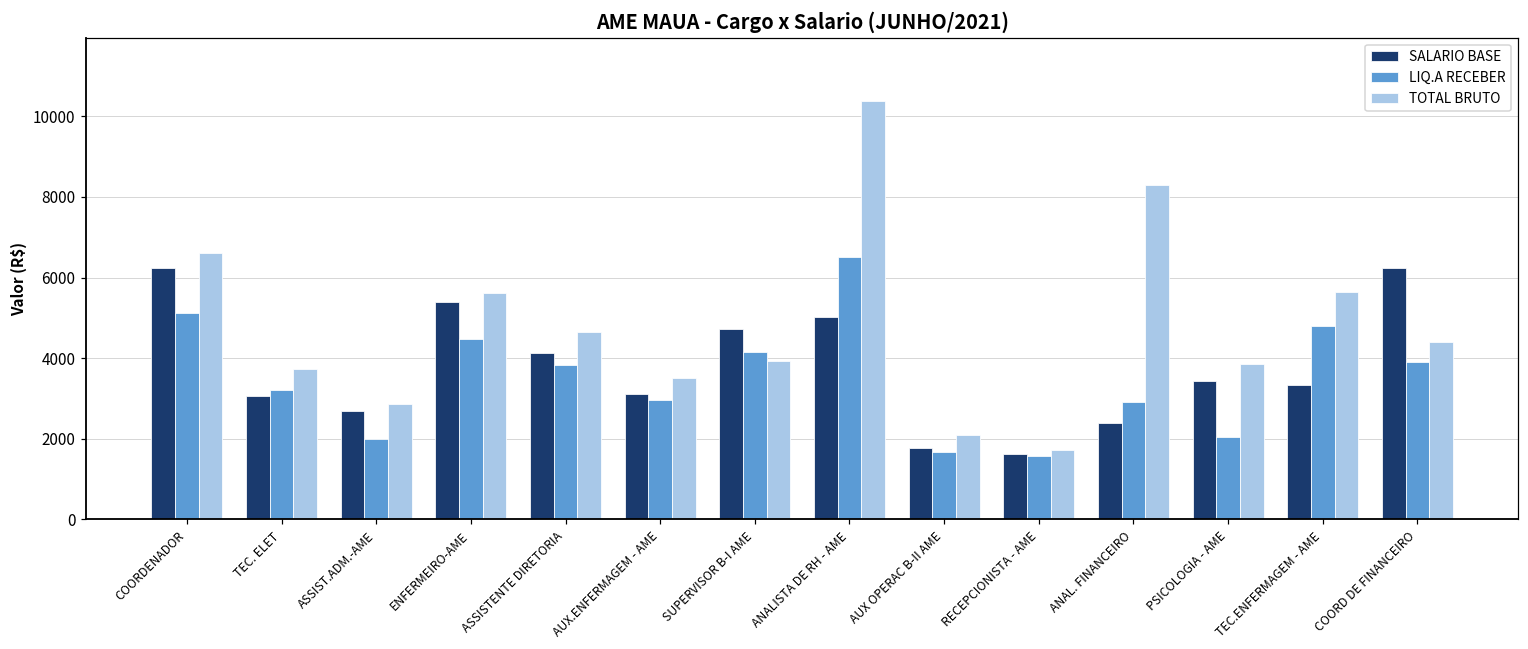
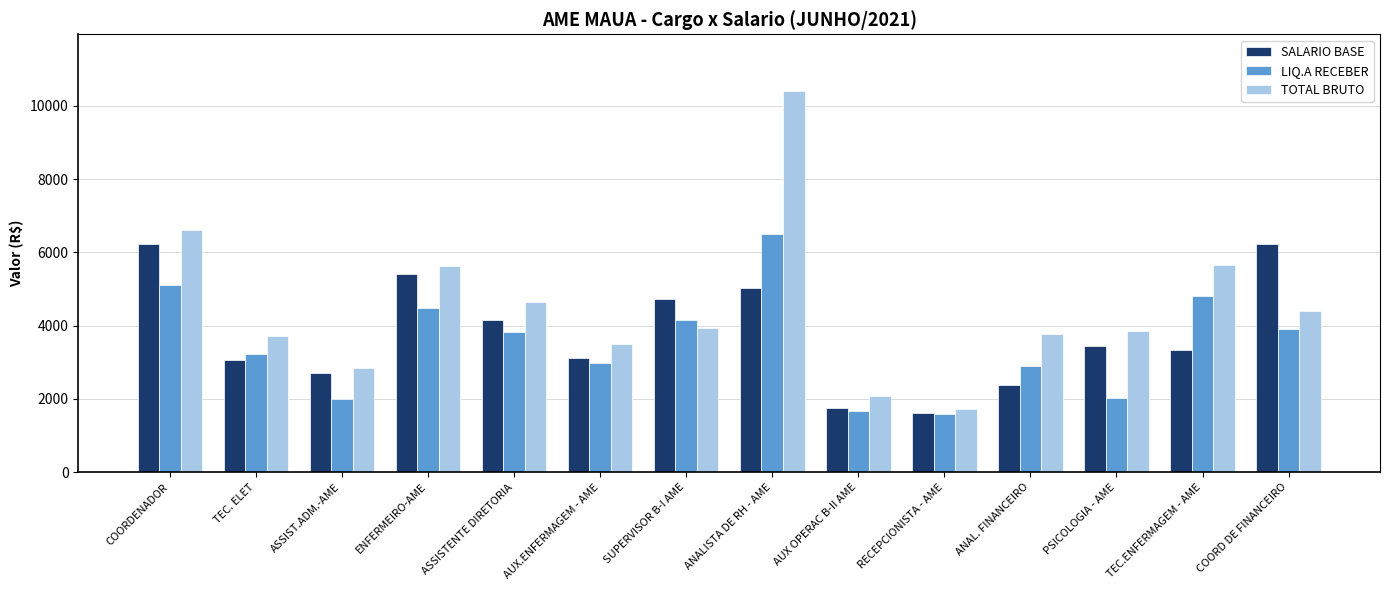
  {
    "SALARIO BASE": {
      "COORDENADOR": 6200,
      "TEC. ELET": 3000,
      "ASSIST.ADM.-AME": 2700,
      "ENFERMEIRO-AME": 5400,
      "ASSISTENTE DIRETORIA": 4100,
      "AUX.ENFERMAGEM - AME": 3100,
      "SUPERVISOR B-I AME": 4700,
      "ANALISTA DE RH - AME": 5000,
      "AUX OPERAC B-II AME": 1800,
      "RECEPCIONISTA - AME": 1600,
      "ANAL. FINANCEIRO": 2400,
      "PSICOLOGIA - AME": 3400,
      "TEC.ENFERMAGEM - AME": 3300,
      "COORD DE FINANCEIRO": 6200
    },
    "LIQ.A RECEBER": {
      "COORDENADOR": 5100,
      "TEC. ELET": 3200,
      "ASSIST.ADM.-AME": 2000,
      "ENFERMEIRO-AME": 4500,
      "ASSISTENTE DIRETORIA": 3800,
      "AUX.ENFERMAGEM - AME": 3000,
      "SUPERVISOR B-I AME": 4200,
      "ANALISTA DE RH - AME": 6500,
      "AUX OPERAC B-II AME": 1700,
      "RECEPCIONISTA - AME": 1600,
      "ANAL. FINANCEIRO": 2900,
      "PSICOLOGIA - AME": 2000,
      "TEC.ENFERMAGEM - AME": 4800,
      "COORD DE FINANCEIRO": 3900
    },
    "TOTAL BRUTO": {
      "COORDENADOR": 6600,
      "TEC. ELET": 3700,
      "ASSIST.ADM.-AME": 2900,
      "ENFERMEIRO-AME": 5600,
      "ASSISTENTE DIRETORIA": 4700,
      "AUX.ENFERMAGEM - AME": 3500,
      "SUPERVISOR B-I AME": 3900,
      "ANALISTA DE RH - AME": 10400,
      "AUX OPERAC B-II AME": 2100,
      "RECEPCIONISTA - AME": 1700,
-     "ANAL. FINANCEIRO": 8300,
+     "ANAL. FINANCEIRO": 3800,
      "PSICOLOGIA - AME": 3900,
      "TEC.ENFERMAGEM - AME": 5600,
      "COORD DE FINANCEIRO": 4400
    }
  }
